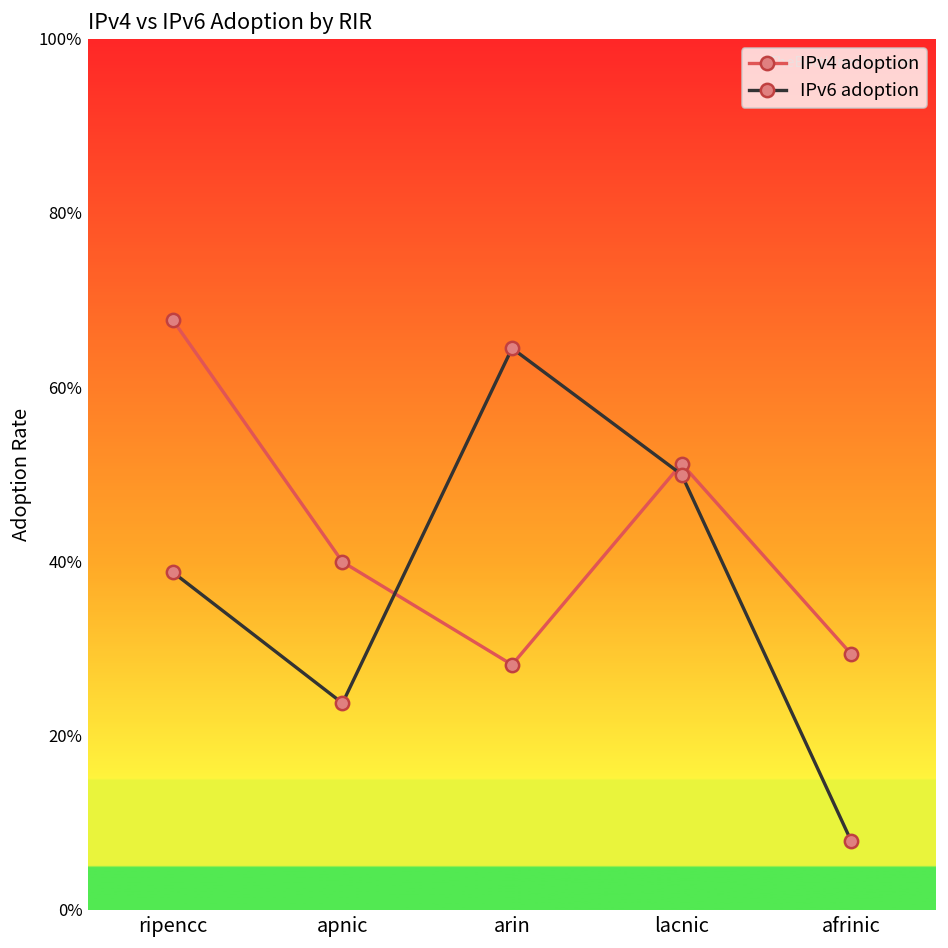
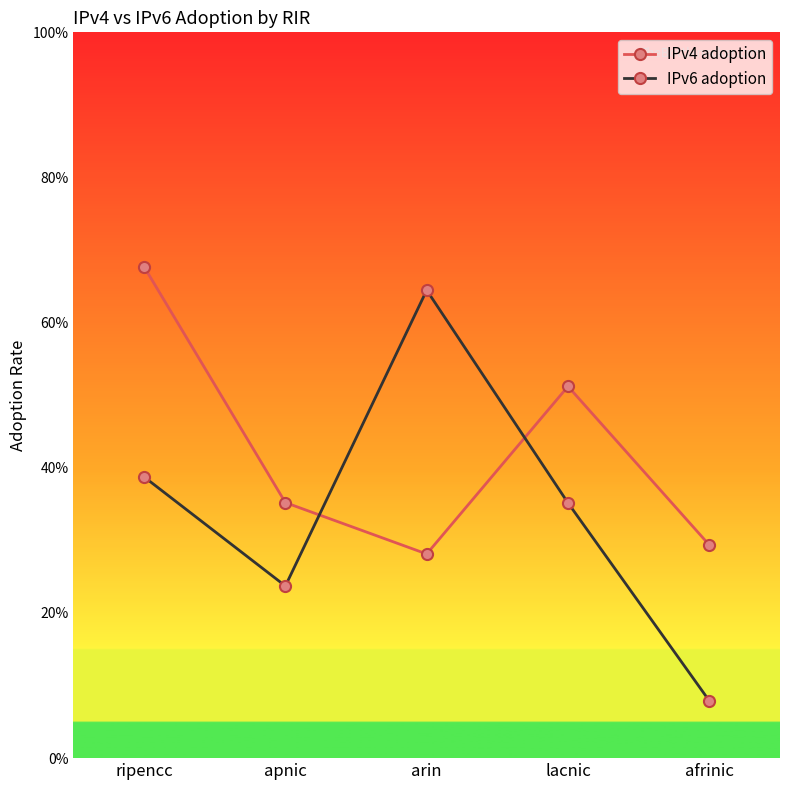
  {
    "IPv4 adoption": {
      "ripencc": "68%",
-     "apnic": "40%",
+     "apnic": "35%",
      "arin": "28%",
      "lacnic": "51%",
      "afrinic": "29%"
    },
    "IPv6 adoption": {
      "ripencc": "39%",
      "apnic": "24%",
      "arin": "64%",
-     "lacnic": "50%",
+     "lacnic": "35%",
      "afrinic": "8%"
    }
  }
